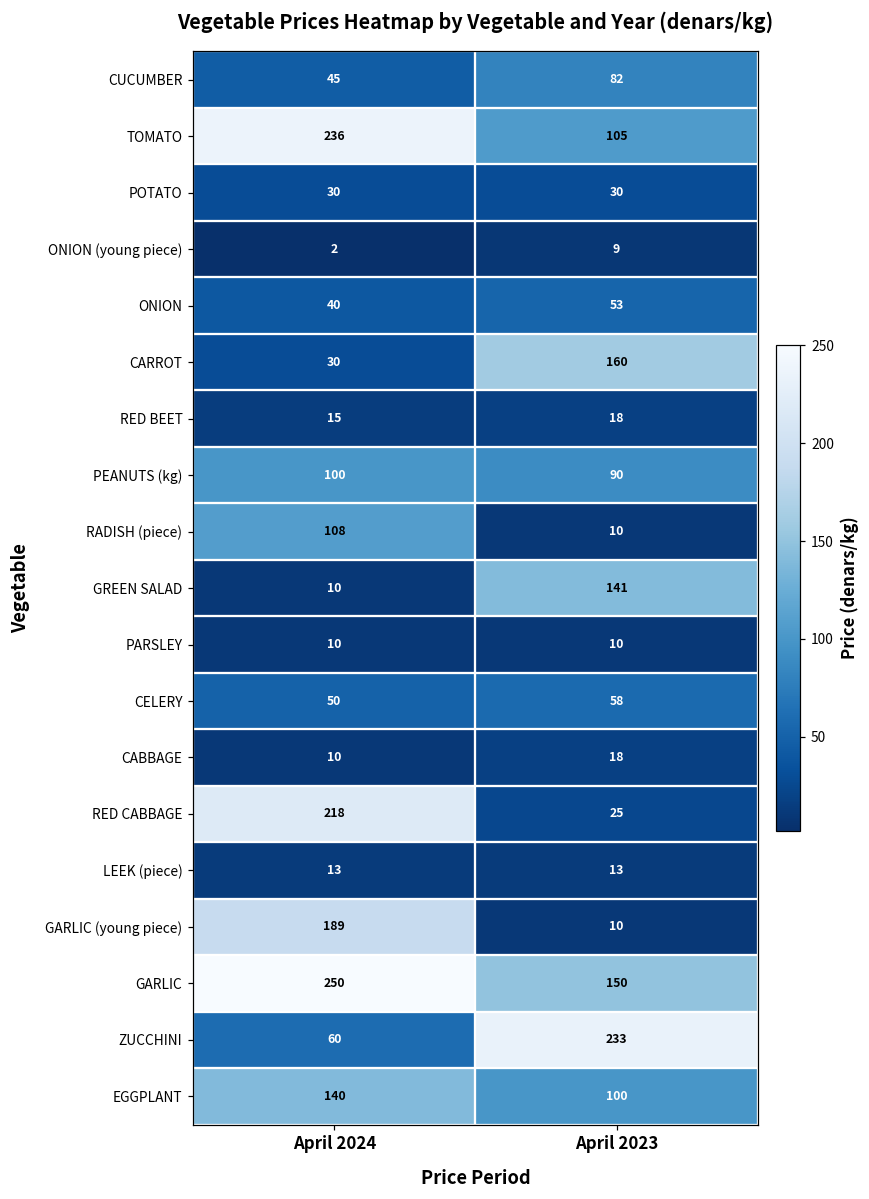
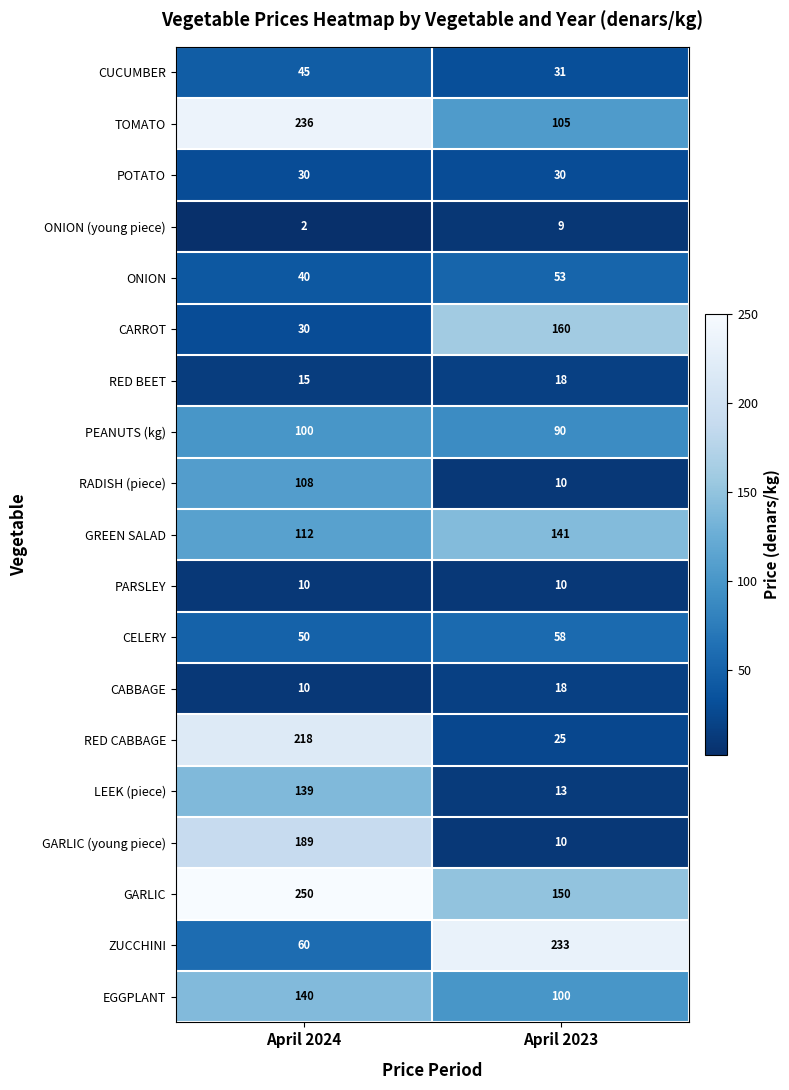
  {
    "CUCUMBER": {
      "April 2024": 45,
-     "April 2023": 82
+     "April 2023": 31
    },
    "TOMATO": {
      "April 2024": 236,
      "April 2023": 105
    },
    "POTATO": {
      "April 2024": 30,
      "April 2023": 30
    },
    "ONION (young piece)": {
      "April 2024": 2,
      "April 2023": 9
    },
    "ONION": {
      "April 2024": 40,
      "April 2023": 53
    },
    "CARROT": {
      "April 2024": 30,
      "April 2023": 160
    },
    "RED BEET": {
      "April 2024": 15,
      "April 2023": 18
    },
    "PEANUTS (kg)": {
      "April 2024": 100,
      "April 2023": 90
    },
    "RADISH (piece)": {
      "April 2024": 108,
      "April 2023": 10
    },
    "GREEN SALAD": {
-     "April 2024": 10,
+     "April 2024": 112,
      "April 2023": 141
    },
    "PARSLEY": {
      "April 2024": 10,
      "April 2023": 10
    },
    "CELERY": {
      "April 2024": 50,
      "April 2023": 58
    },
    "CABBAGE": {
      "April 2024": 10,
      "April 2023": 18
    },
    "RED CABBAGE": {
      "April 2024": 218,
      "April 2023": 25
    },
    "LEEK (piece)": {
-     "April 2024": 13,
+     "April 2024": 139,
      "April 2023": 13
    },
    "GARLIC (young piece)": {
      "April 2024": 189,
      "April 2023": 10
    },
    "GARLIC": {
      "April 2024": 250,
      "April 2023": 150
    },
    "ZUCCHINI": {
      "April 2024": 60,
      "April 2023": 233
    },
    "EGGPLANT": {
      "April 2024": 140,
      "April 2023": 100
    }
  }
